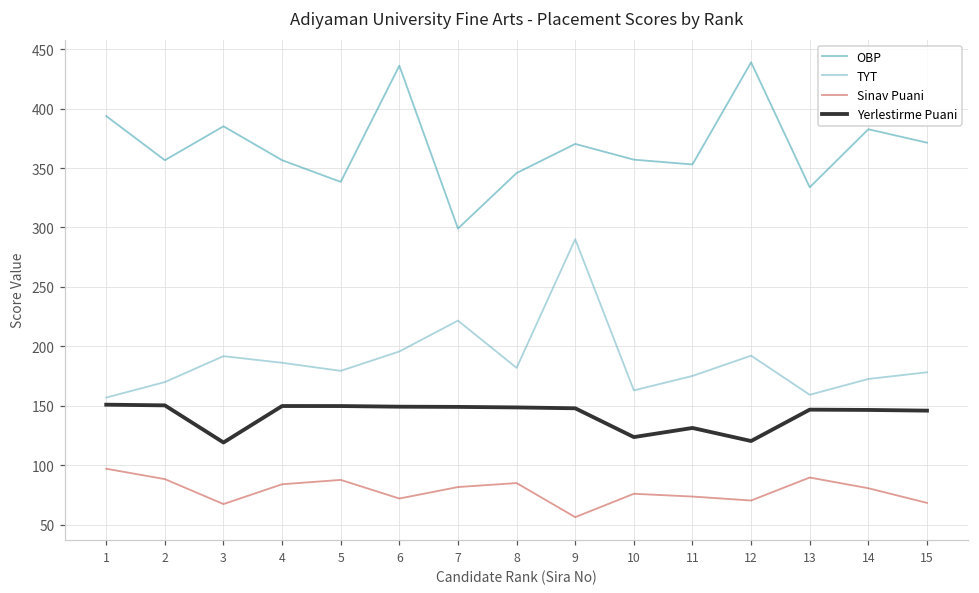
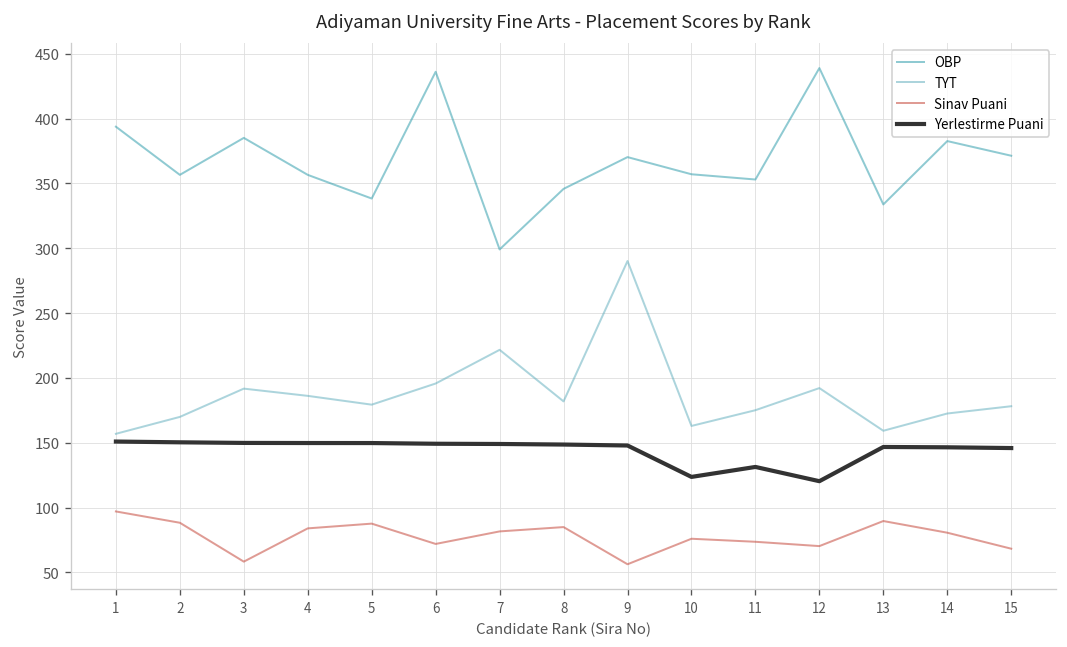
  {
    "Sinav Puani": {
      "1": 97,
      "2": 88,
-     "3": 67,
+     "3": 58,
      "4": 84,
      "5": 88,
      "6": 72,
      "7": 82,
      "8": 85,
      "9": 56,
      "10": 76,
      "11": 74,
      "12": 70,
      "13": 90,
      "14": 81,
      "15": 68
    },
    "Yerlestirme Puani": {
      "1": 151,
      "2": 150,
-     "3": 119,
+     "3": 150,
      "4": 150,
      "5": 150,
      "6": 149,
      "7": 149,
      "8": 149,
      "9": 148,
      "10": 124,
      "11": 131,
      "12": 120,
      "13": 147,
      "14": 147,
      "15": 146
    }
  }
